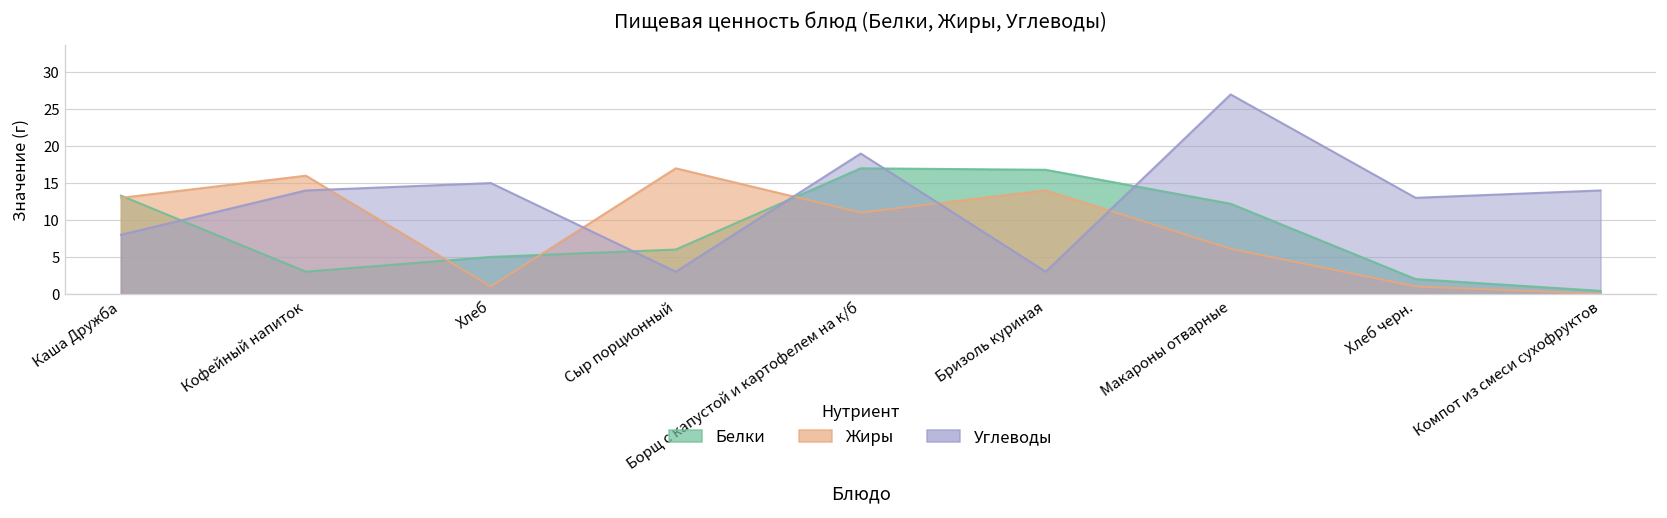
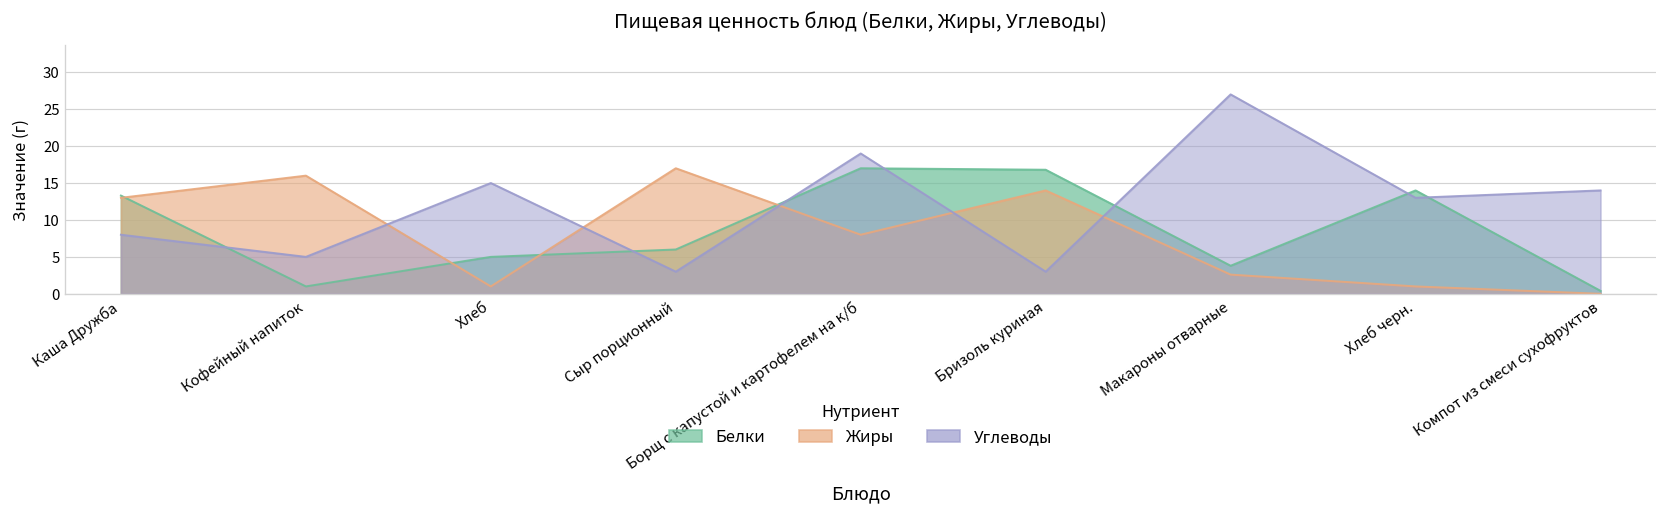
  {
    "Белки": {
-     "Кофейный напиток": 3,
+     "Кофейный напиток": 1,
      "Хлеб": 5,
      "Сыр порционный": 6,
      "Борщ с капустой и картофелем на к/б": 17,
      "Бризоль куриная": 17,
-     "Макароны отварные": 12,
-     "Хлеб черн.": 2
+     "Макароны отварные": 4,
+     "Хлеб черн.": 14
    },
    "Жиры": {
      "Кофейный напиток": 16,
      "Хлеб": 1,
      "Сыр порционный": 17,
-     "Борщ с капустой и картофелем на к/б": 11,
+     "Борщ с капустой и картофелем на к/б": 8,
      "Бризоль куриная": 14,
-     "Макароны отварные": 6,
+     "Макароны отварные": 3,
      "Хлеб черн.": 1
    },
    "Углеводы": {
      "Каша Дружба": 8,
-     "Кофейный напиток": 14,
+     "Кофейный напиток": 5,
      "Хлеб": 15,
      "Сыр порционный": 3,
      "Борщ с капустой и картофелем на к/б": 19,
      "Бризоль куриная": 3,
      "Макароны отварные": 27,
      "Хлеб черн.": 13,
      "Компот из смеси сухофруктов": 14
    }
  }
